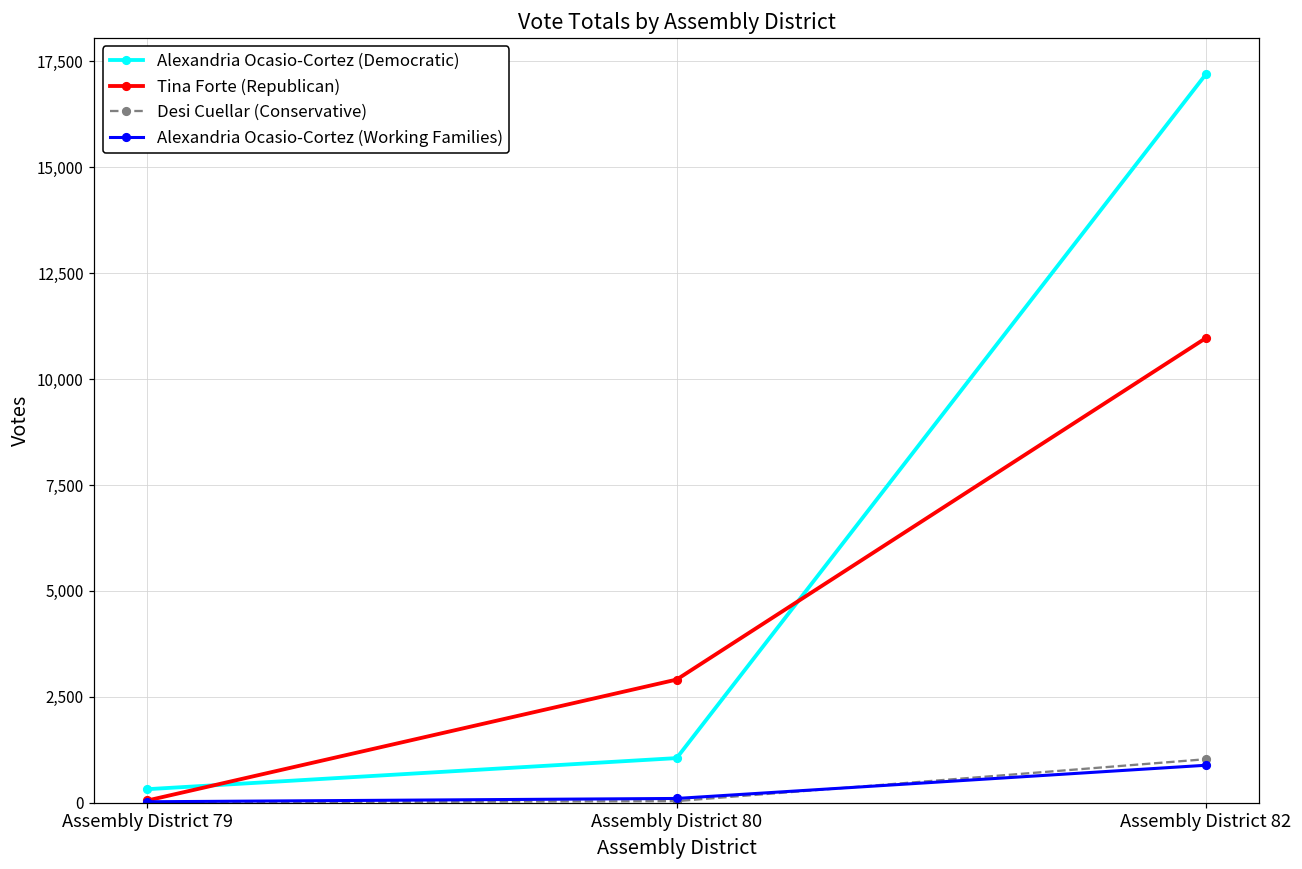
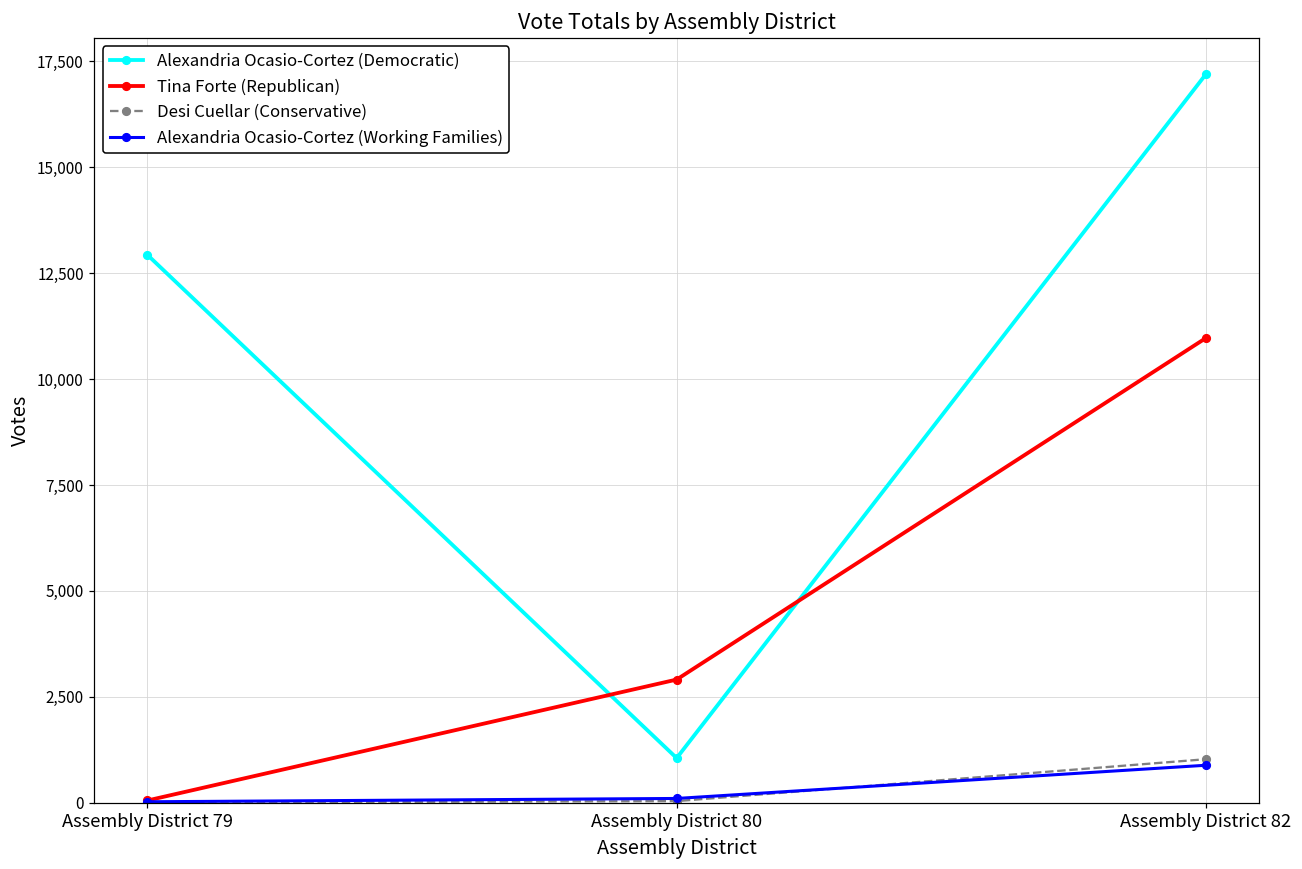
  {
    "Alexandria Ocasio-Cortez (Democratic)": {
-     "Assembly District 79": "300",
+     "Assembly District 79": "12,900",
      "Assembly District 80": "1,100",
      "Assembly District 82": "17,200"
    },
    "Tina Forte (Republican)": {
      "Assembly District 80": "2,900",
      "Assembly District 82": "11,000"
    },
    "Desi Cuellar (Conservative)": {
      "Assembly District 82": "1,000"
    },
    "Alexandria Ocasio-Cortez (Working Families)": {
      "Assembly District 82": "900"
    }
  }
